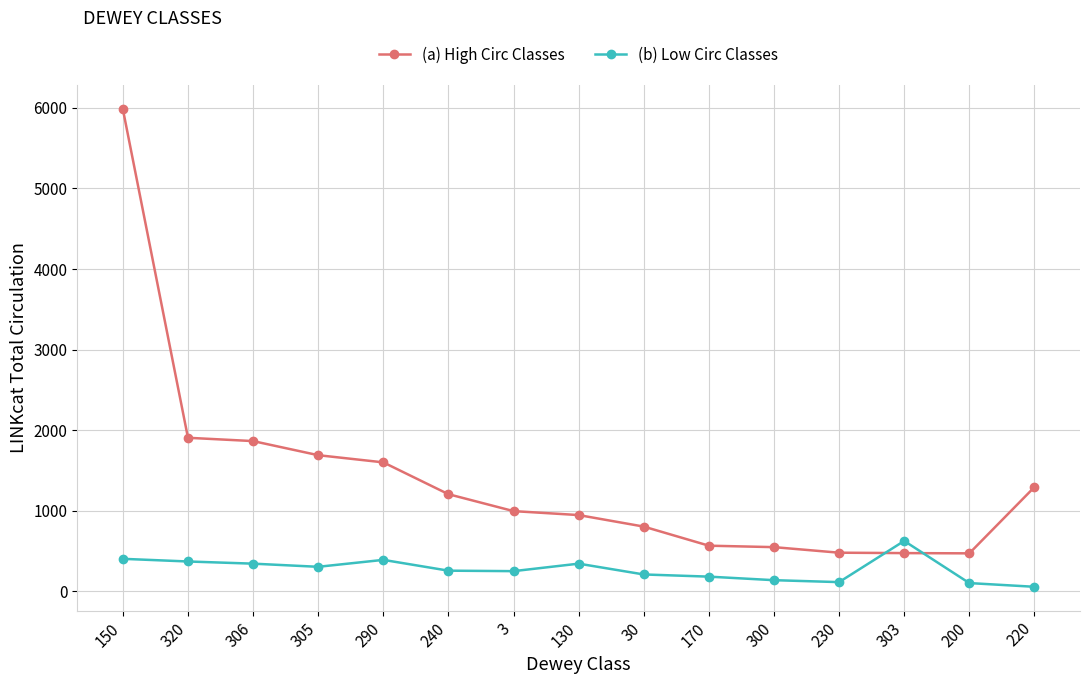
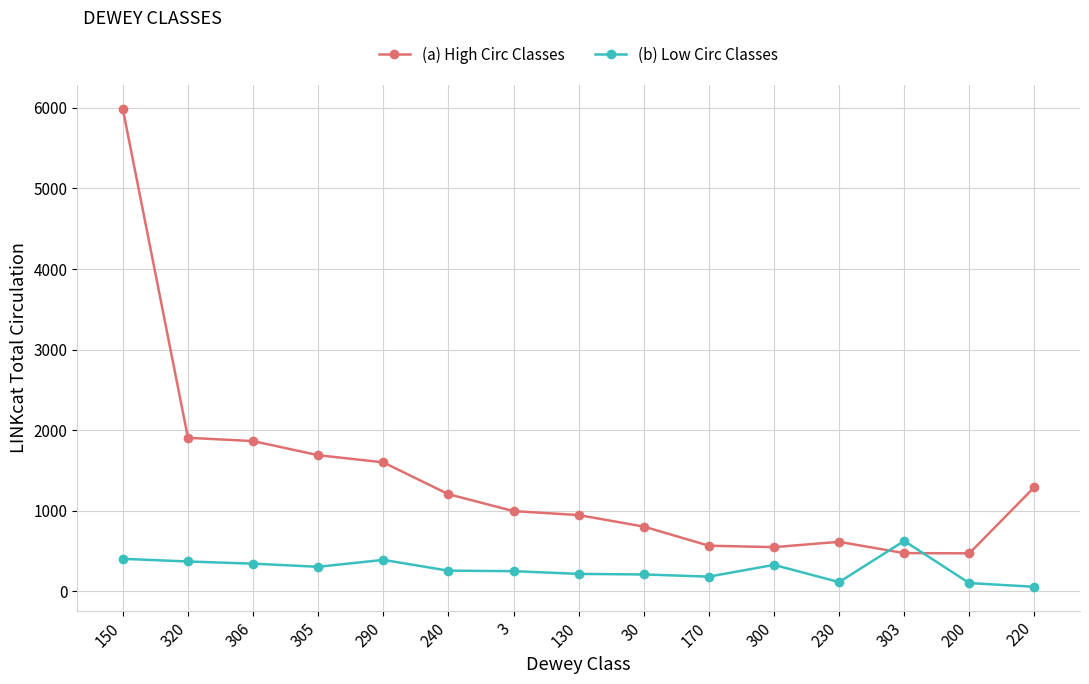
  {
    "(a) High Circ Classes": {
      "150": 6000,
      "320": 1900,
      "306": 1900,
      "305": 1700,
      "290": 1600,
      "240": 1200,
      "3": 1000,
      "130": 900,
      "30": 800,
      "170": 600,
      "300": 500,
-     "230": 500,
+     "230": 600,
      "303": 500,
      "200": 500,
      "220": 1300
    },
    "(b) Low Circ Classes": {
      "150": 400,
      "320": 400,
      "306": 300,
      "305": 300,
      "290": 400,
      "240": 300,
      "3": 300,
-     "130": 300,
+     "130": 200,
      "30": 200,
      "170": 200,
-     "300": 100,
+     "300": 300,
      "230": 100,
      "303": 600,
      "200": 100,
      "220": 100
    }
  }
